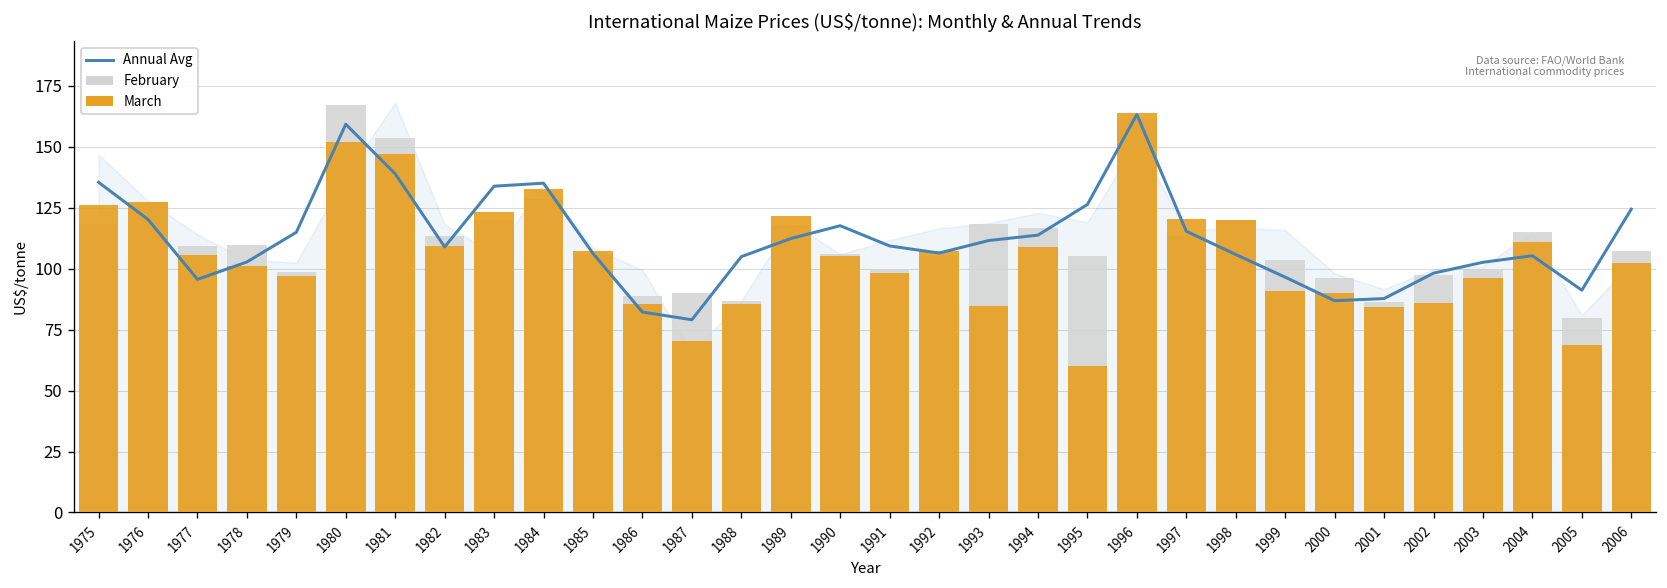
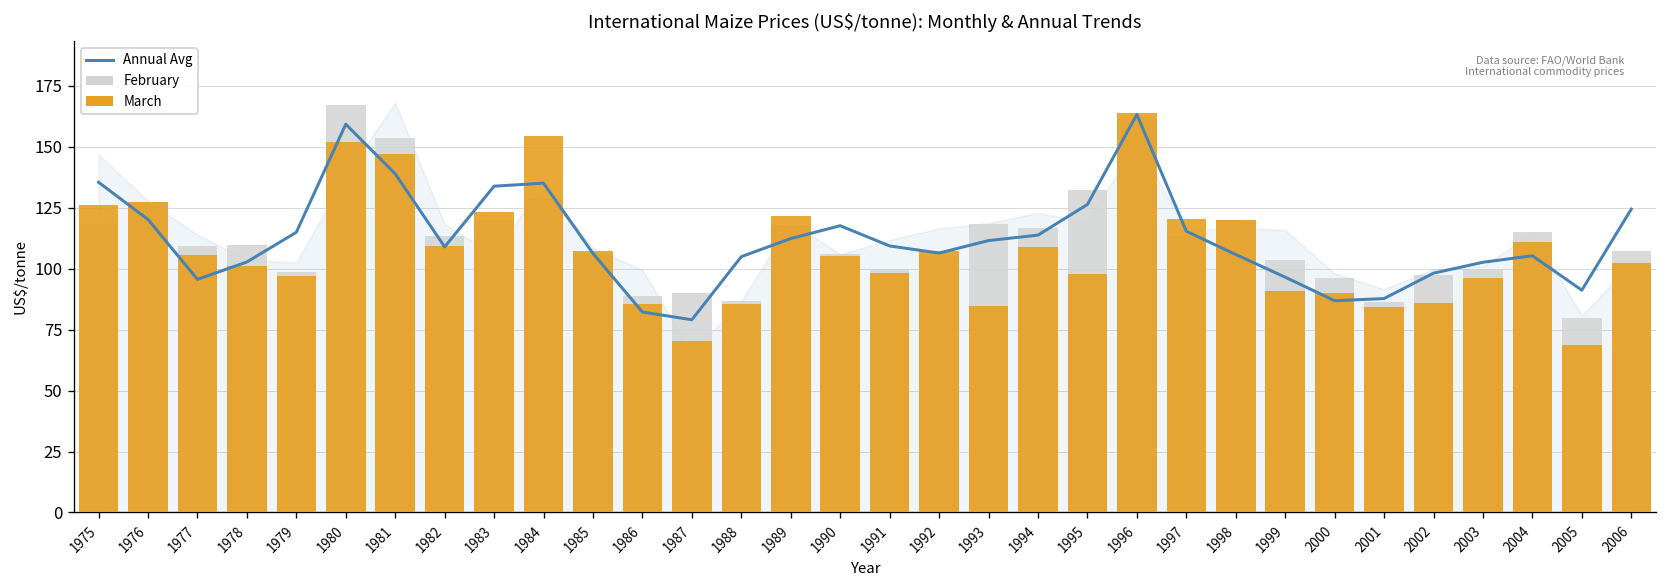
  {
    "February": {
      "1976": 128,
      "1977": 109,
      "1978": 110,
      "1979": 99,
      "1980": 167,
      "1981": 154,
      "1982": 113,
      "1986": 89,
      "1987": 90,
      "1988": 87,
      "1990": 106,
      "1991": 99,
      "1993": 118,
      "1994": 117,
-     "1995": 105,
+     "1995": 132,
      "1998": 120,
      "1999": 104,
      "2000": 96,
      "2001": 87,
      "2002": 97,
      "2003": 100,
      "2004": 115,
      "2005": 80,
      "2006": 107
    },
    "March": {
      "1975": 126,
      "1976": 127,
      "1983": 123,
-     "1984": 133,
+     "1984": 154,
      "1985": 107,
      "1989": 122,
      "1990": 105,
      "1992": 107,
-     "1995": 60,
+     "1995": 98,
      "1996": 164,
      "1997": 120,
      "1998": 120
    }
  }
